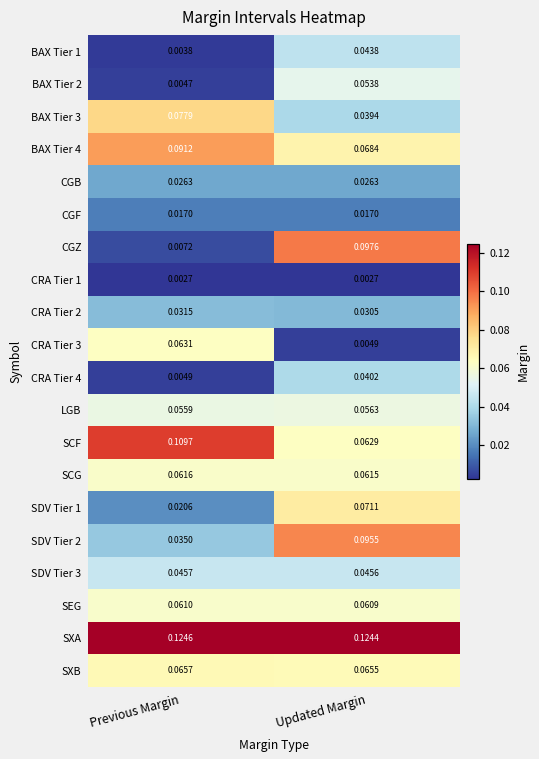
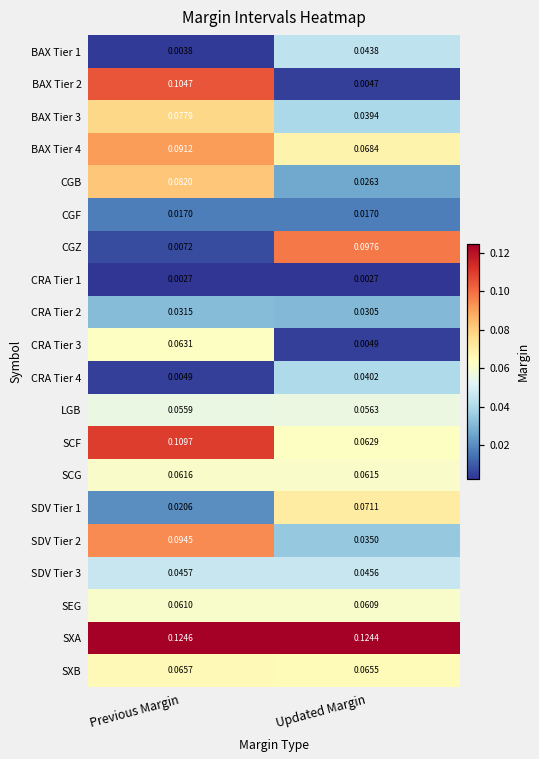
  {
    "BAX Tier 1": {
      "Previous Margin": 0.0038,
      "Updated Margin": 0.0438
    },
    "BAX Tier 2": {
-     "Previous Margin": 0.0047,
-     "Updated Margin": 0.0538
+     "Previous Margin": 0.1047,
+     "Updated Margin": 0.0047
    },
    "BAX Tier 3": {
      "Previous Margin": 0.0779,
      "Updated Margin": 0.0394
    },
    "BAX Tier 4": {
      "Previous Margin": 0.0912,
      "Updated Margin": 0.0684
    },
    "CGB": {
-     "Previous Margin": 0.0263,
+     "Previous Margin": 0.0820,
      "Updated Margin": 0.0263
    },
    "CGF": {
      "Previous Margin": 0.0170,
      "Updated Margin": 0.0170
    },
    "CGZ": {
      "Previous Margin": 0.0072,
      "Updated Margin": 0.0976
    },
    "CRA Tier 1": {
      "Previous Margin": 0.0027,
      "Updated Margin": 0.0027
    },
    "CRA Tier 2": {
      "Previous Margin": 0.0315,
      "Updated Margin": 0.0305
    },
    "CRA Tier 3": {
      "Previous Margin": 0.0631,
      "Updated Margin": 0.0049
    },
    "CRA Tier 4": {
      "Previous Margin": 0.0049,
      "Updated Margin": 0.0402
    },
    "LGB": {
      "Previous Margin": 0.0559,
      "Updated Margin": 0.0563
    },
    "SCF": {
      "Previous Margin": 0.1097,
      "Updated Margin": 0.0629
    },
    "SCG": {
      "Previous Margin": 0.0616,
      "Updated Margin": 0.0615
    },
    "SDV Tier 1": {
      "Previous Margin": 0.0206,
      "Updated Margin": 0.0711
    },
    "SDV Tier 2": {
-     "Previous Margin": 0.0350,
-     "Updated Margin": 0.0955
+     "Previous Margin": 0.0945,
+     "Updated Margin": 0.0350
    },
    "SDV Tier 3": {
      "Previous Margin": 0.0457,
      "Updated Margin": 0.0456
    },
    "SEG": {
      "Previous Margin": 0.0610,
      "Updated Margin": 0.0609
    },
    "SXA": {
      "Previous Margin": 0.1246,
      "Updated Margin": 0.1244
    },
    "SXB": {
      "Previous Margin": 0.0657,
      "Updated Margin": 0.0655
    }
  }
